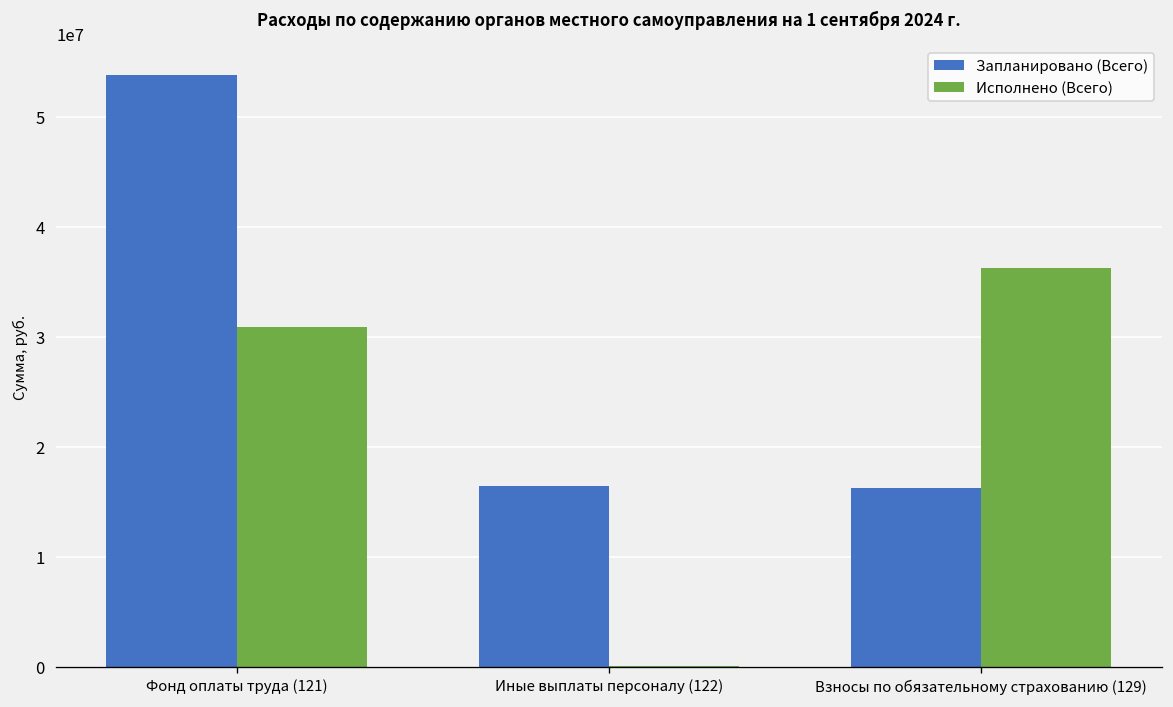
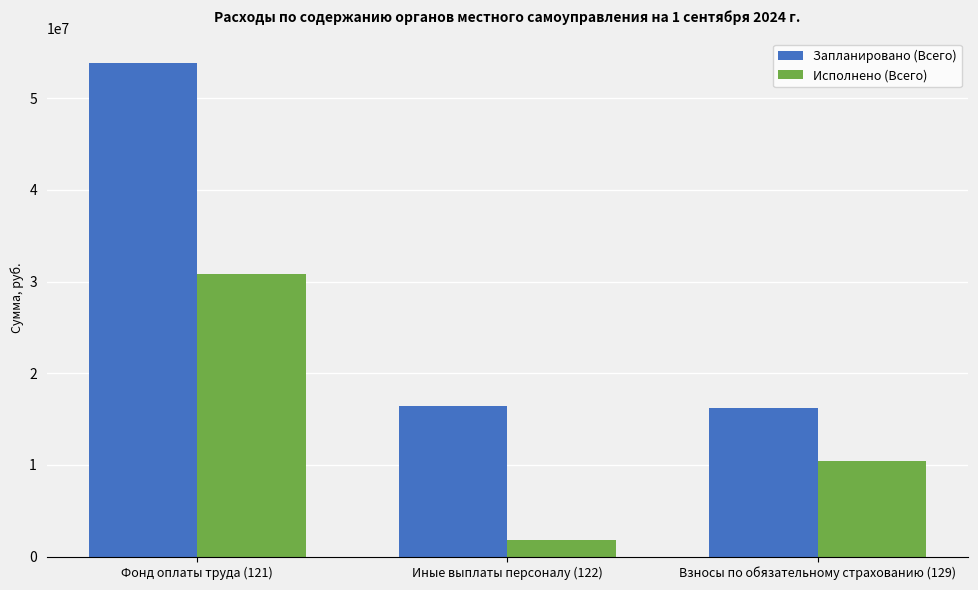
  {
    "Запланировано (Всего)": {
      "Фонд оплаты труда (121)": 54000000,
      "Иные выплаты персоналу (122)": 16000000,
      "Взносы по обязательному страхованию (129)": 16000000
    },
    "Исполнено (Всего)": {
      "Фонд оплаты труда (121)": 31000000,
-     "Иные выплаты персоналу (122)": 0,
-     "Взносы по обязательному страхованию (129)": 36000000
+     "Иные выплаты персоналу (122)": 2000000,
+     "Взносы по обязательному страхованию (129)": 10000000
    }
  }
